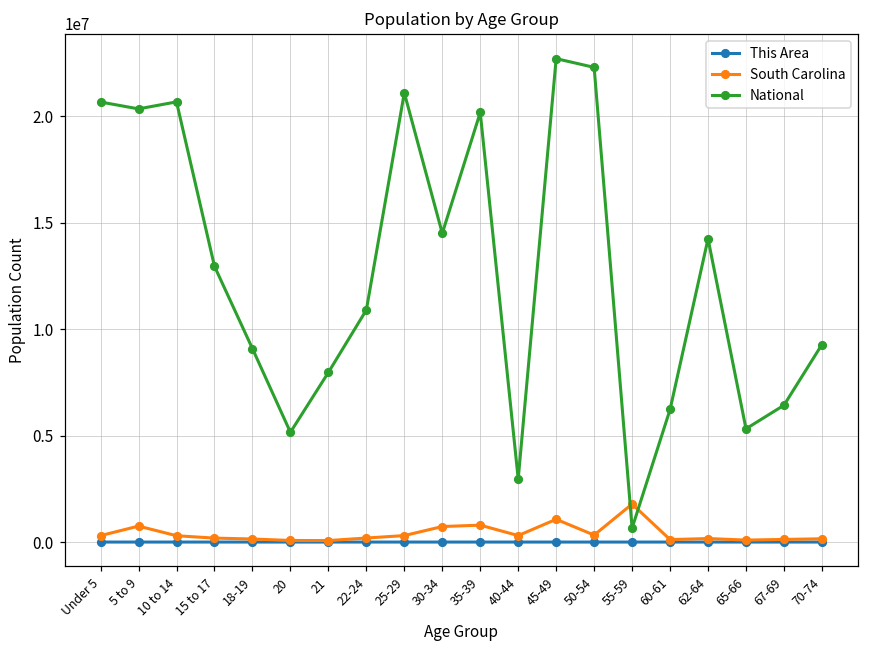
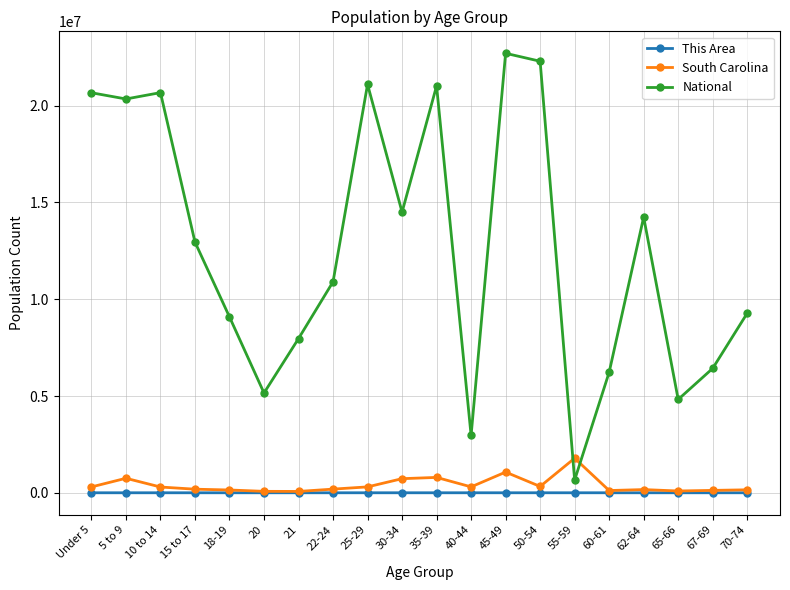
  {
    "This Area": {
      "Under 5": 0,
      "5 to 9": 0,
      "10 to 14": 0,
      "15 to 17": 0,
      "18-19": 0,
      "22-24": 0,
      "25-29": 0,
      "30-34": 0,
      "35-39": 0,
      "40-44": 0,
      "45-49": 0,
      "50-54": 0,
      "55-59": 0,
      "62-64": 0,
      "70-74": 0
    },
    "South Carolina": {
      "Under 5": 300000,
      "5 to 9": 700000,
      "10 to 14": 300000,
      "15 to 17": 200000,
      "18-19": 100000,
      "22-24": 200000,
      "25-29": 300000,
      "30-34": 700000,
      "35-39": 800000,
      "40-44": 300000,
      "45-49": 1100000,
      "50-54": 300000,
      "55-59": 1800000,
      "62-64": 200000,
      "70-74": 200000
    },
    "National": {
      "Under 5": 20700000,
      "5 to 9": 20300000,
      "10 to 14": 20700000,
      "15 to 17": 13000000,
      "18-19": 9100000,
      "20": 5200000,
      "21": 8000000,
      "22-24": 10900000,
      "25-29": 21100000,
      "30-34": 14500000,
-     "35-39": 20200000,
+     "35-39": 21000000,
      "40-44": 3000000,
      "45-49": 22700000,
      "50-54": 22300000,
      "55-59": 700000,
      "60-61": 6200000,
      "62-64": 14200000,
-     "65-66": 5300000,
+     "65-66": 4800000,
      "67-69": 6400000,
      "70-74": 9300000
    }
  }
